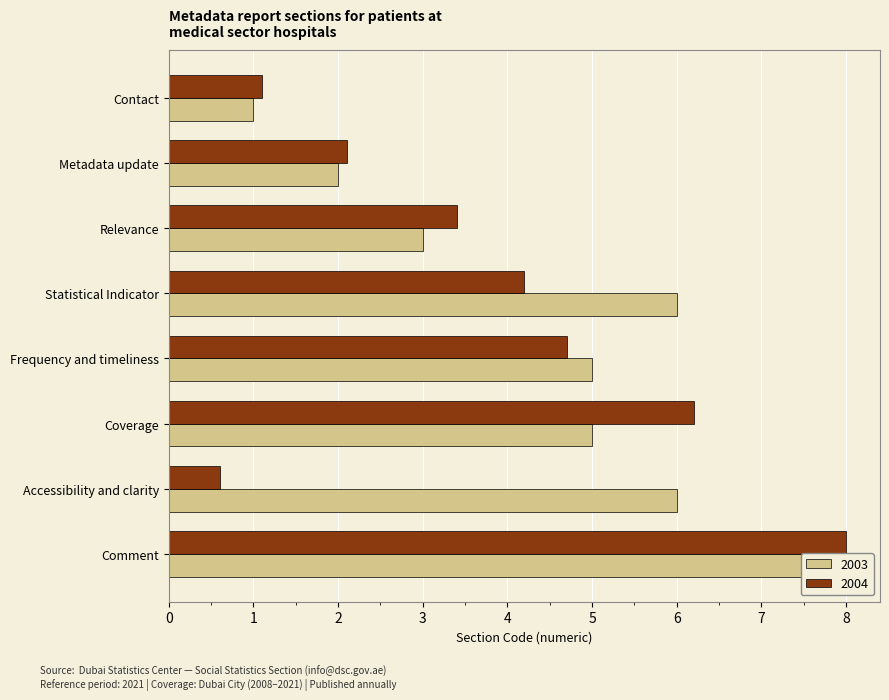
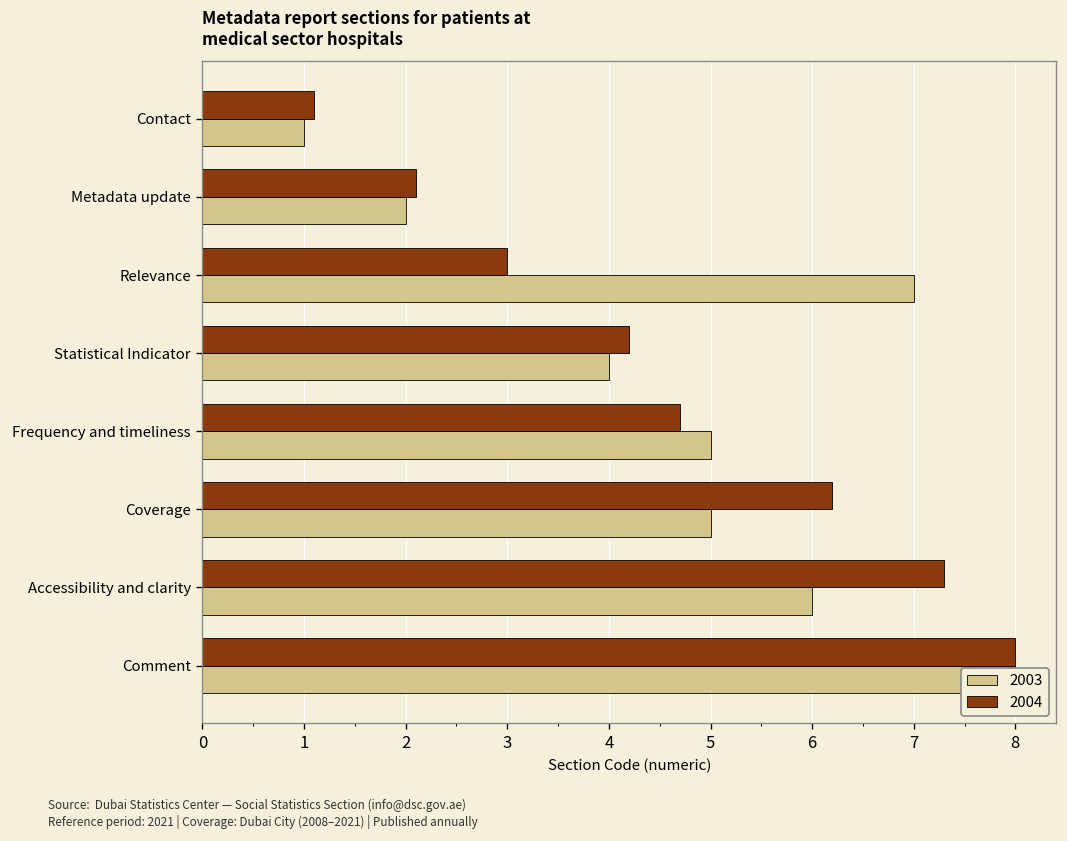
  {
    "2003": {
      "Contact": 1,
      "Metadata update": 2,
-     "Relevance": 3,
-     "Statistical Indicator": 6,
+     "Relevance": 7,
+     "Statistical Indicator": 4,
      "Frequency and timeliness": 5,
      "Coverage": 5,
      "Accessibility and clarity": 6
    },
    "2004": {
      "Contact": 1.1,
      "Metadata update": 2.1,
-     "Relevance": 3.4,
+     "Relevance": 3.0,
      "Statistical Indicator": 4.2,
      "Frequency and timeliness": 4.7,
      "Coverage": 6.2,
-     "Accessibility and clarity": 0.6,
+     "Accessibility and clarity": 7.3,
      "Comment": 8.0
    }
  }
